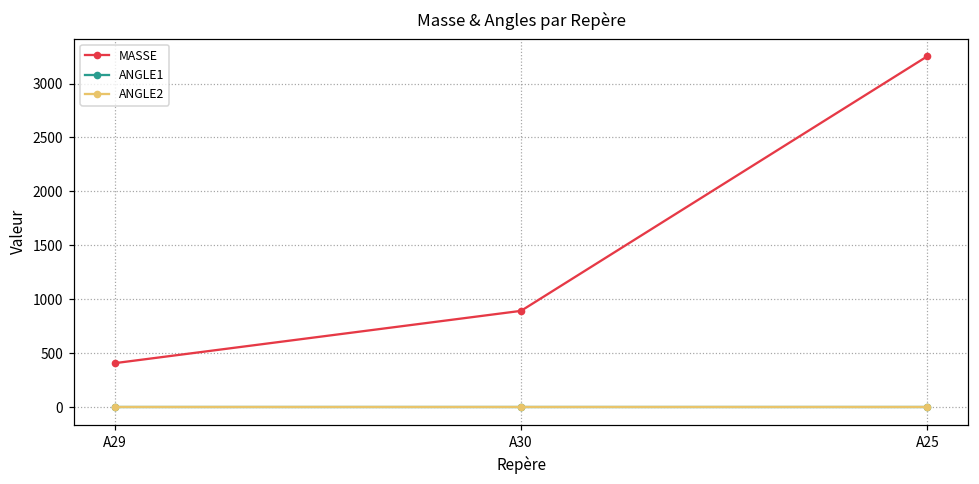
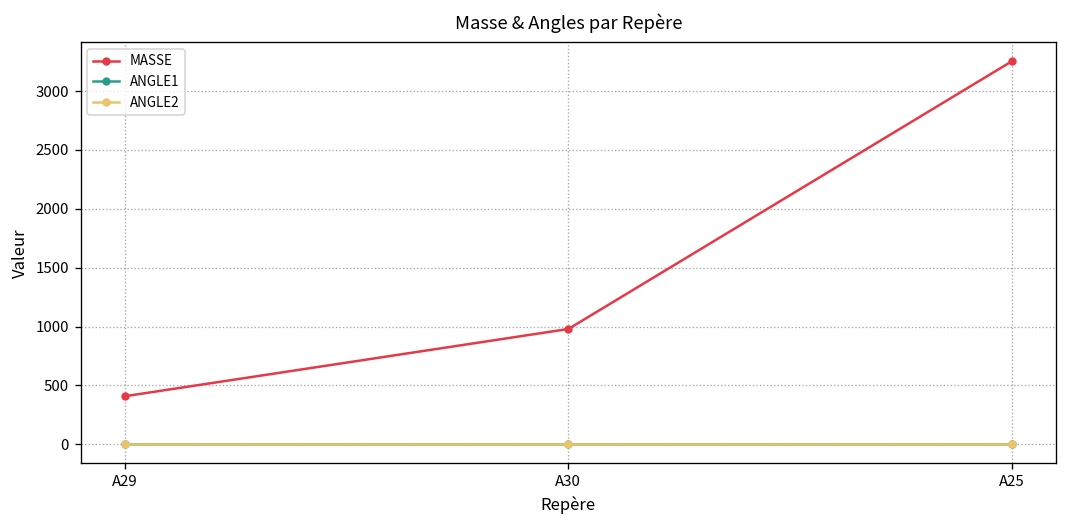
  {
    "MASSE": {
      "A29": 400,
-     "A30": 900,
+     "A30": 1000,
      "A25": 3300
    },
    "ANGLE2": {
      "A29": 0,
      "A30": 0,
      "A25": 0
    }
  }
